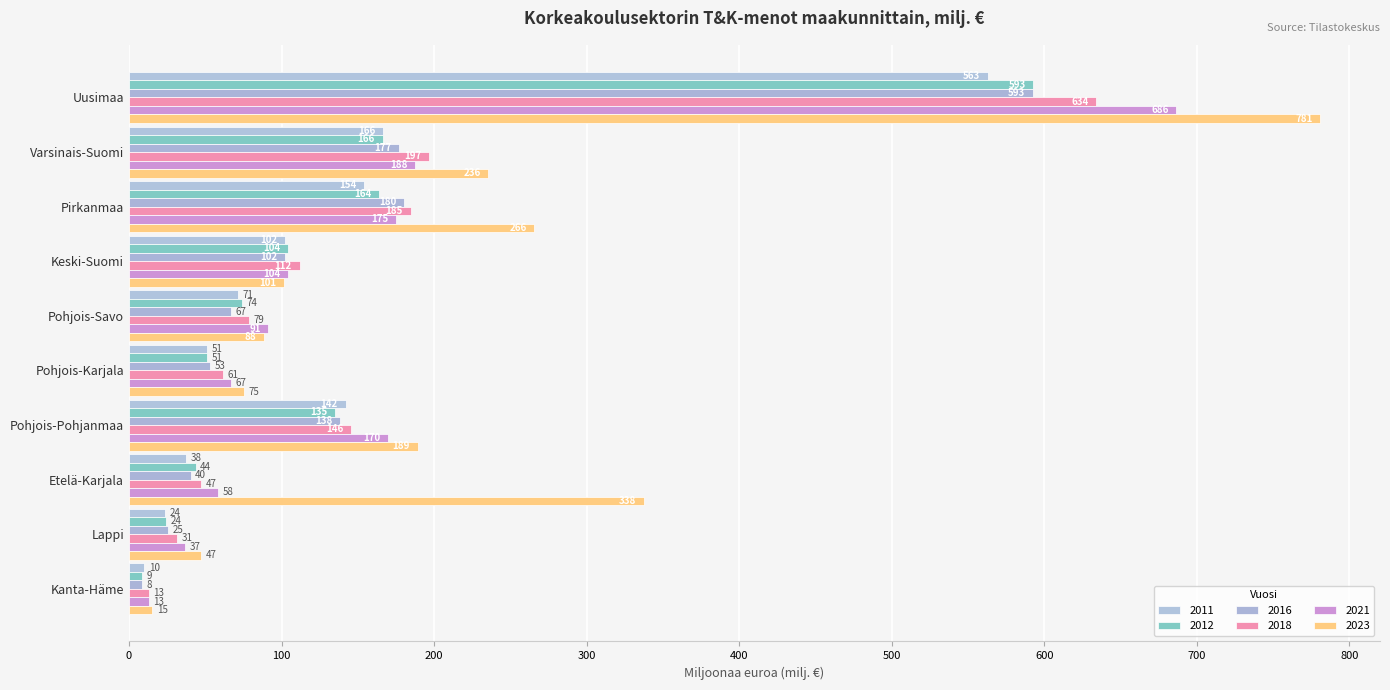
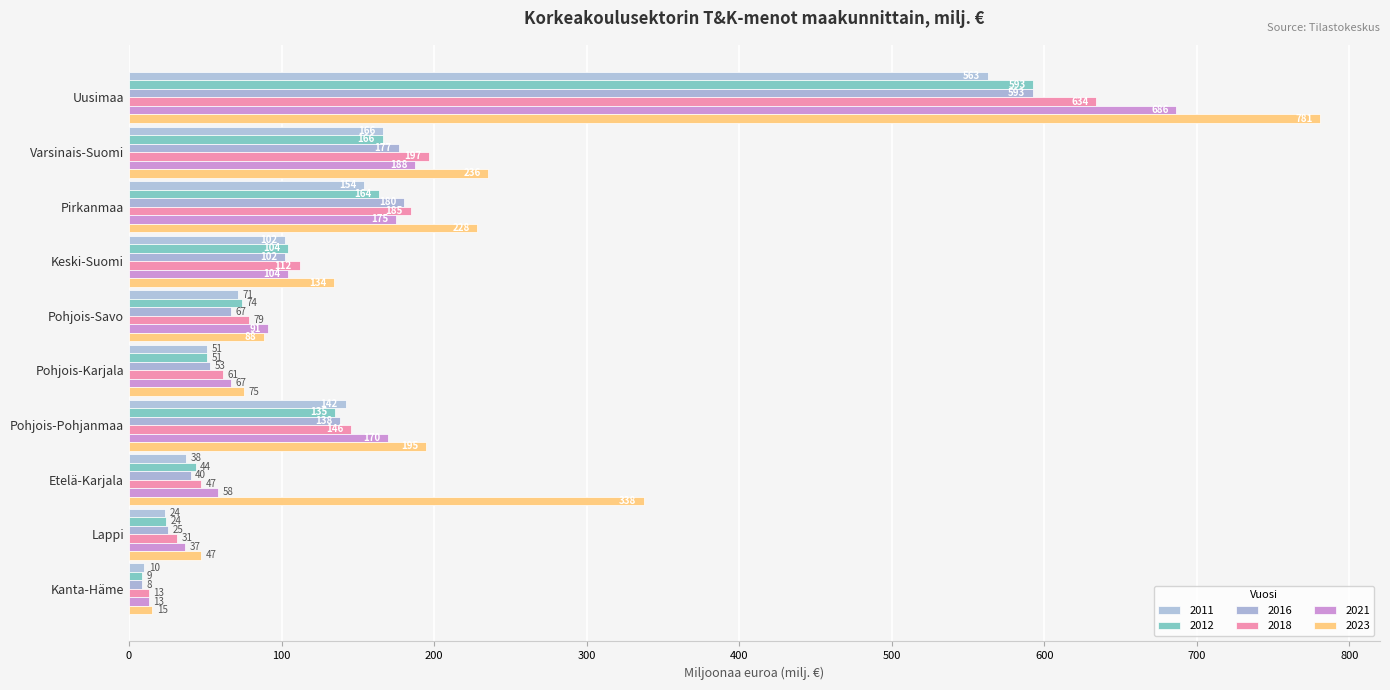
  {
    "2023": {
      "Uusimaa": 781,
      "Varsinais-Suomi": 236,
-     "Pirkanmaa": 266,
-     "Keski-Suomi": 101,
+     "Pirkanmaa": 228,
+     "Keski-Suomi": 134,
      "Pohjois-Savo": 88,
      "Pohjois-Karjala": 75,
-     "Pohjois-Pohjanmaa": 189,
+     "Pohjois-Pohjanmaa": 195,
      "Lappi": 47,
      "Kanta-Häme": 15
    }
  }
